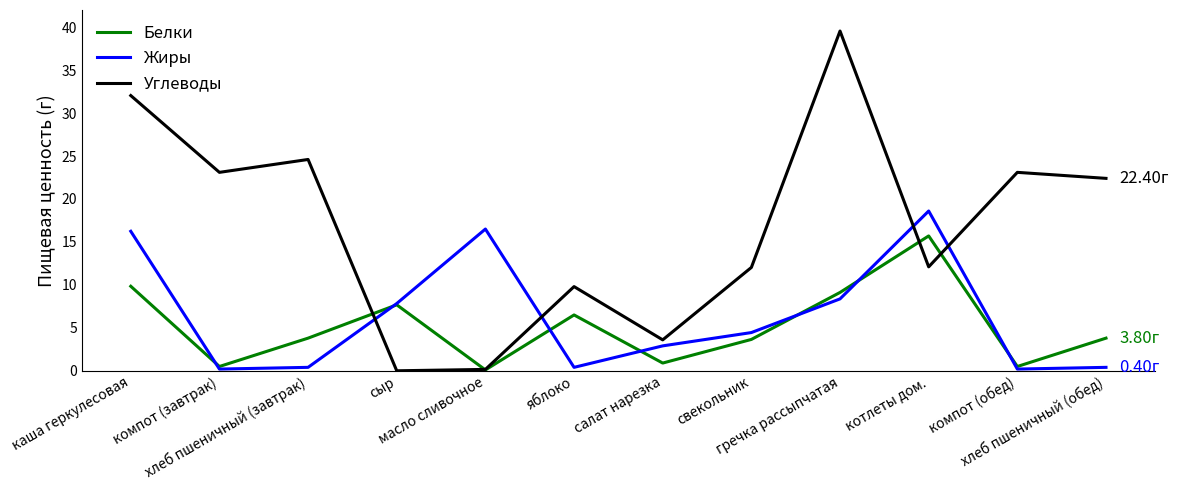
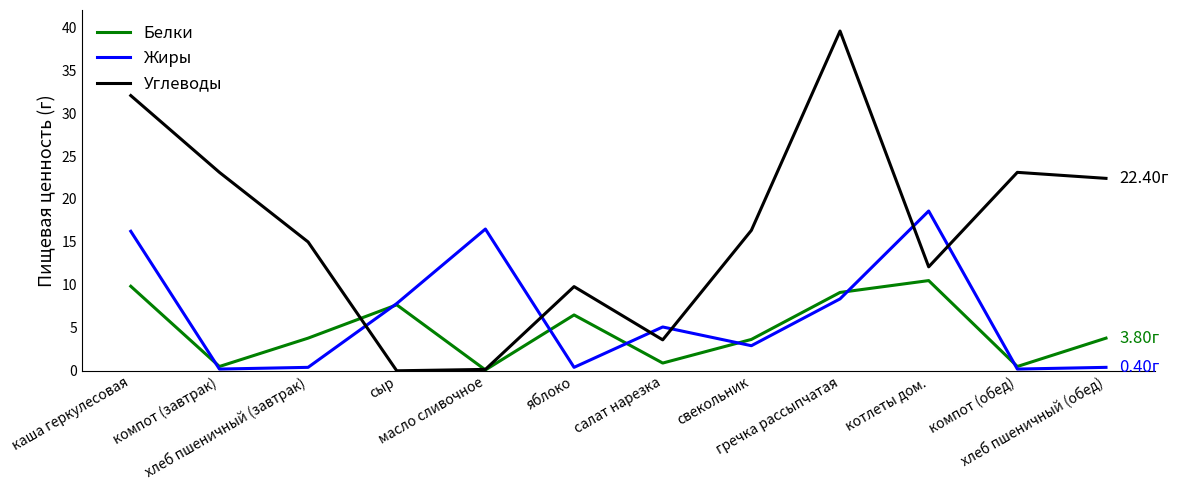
  {
    "Белки": {
      "каша геркулесовая": 10,
      "компот (завтрак)": 1,
      "хлеб пшеничный (завтрак)": 4,
      "яблоко": 7,
      "салат нарезка": 1,
      "свекольник": 4,
      "гречка рассыпчатая": 9,
-     "котлеты дом.": 16,
+     "котлеты дом.": 11,
      "компот (обед)": 1
    },
    "Жиры": {
      "каша геркулесовая": 16,
      "компот (завтрак)": 0,
      "хлеб пшеничный (завтрак)": 0,
      "масло сливочное": 17,
      "яблоко": 0,
-     "салат нарезка": 3,
-     "свекольник": 4,
+     "салат нарезка": 5,
+     "свекольник": 3,
      "гречка рассыпчатая": 8,
      "котлеты дом.": 19,
      "компот (обед)": 0
    },
    "Углеводы": {
      "каша геркулесовая": 32,
      "компот (завтрак)": 23,
-     "хлеб пшеничный (завтрак)": 25,
+     "хлеб пшеничный (завтрак)": 15,
      "сыр": 0,
      "яблоко": 10,
      "салат нарезка": 4,
-     "свекольник": 12,
+     "свекольник": 16,
      "гречка рассыпчатая": 40,
      "котлеты дом.": 12,
      "компот (обед)": 23
    }
  }
